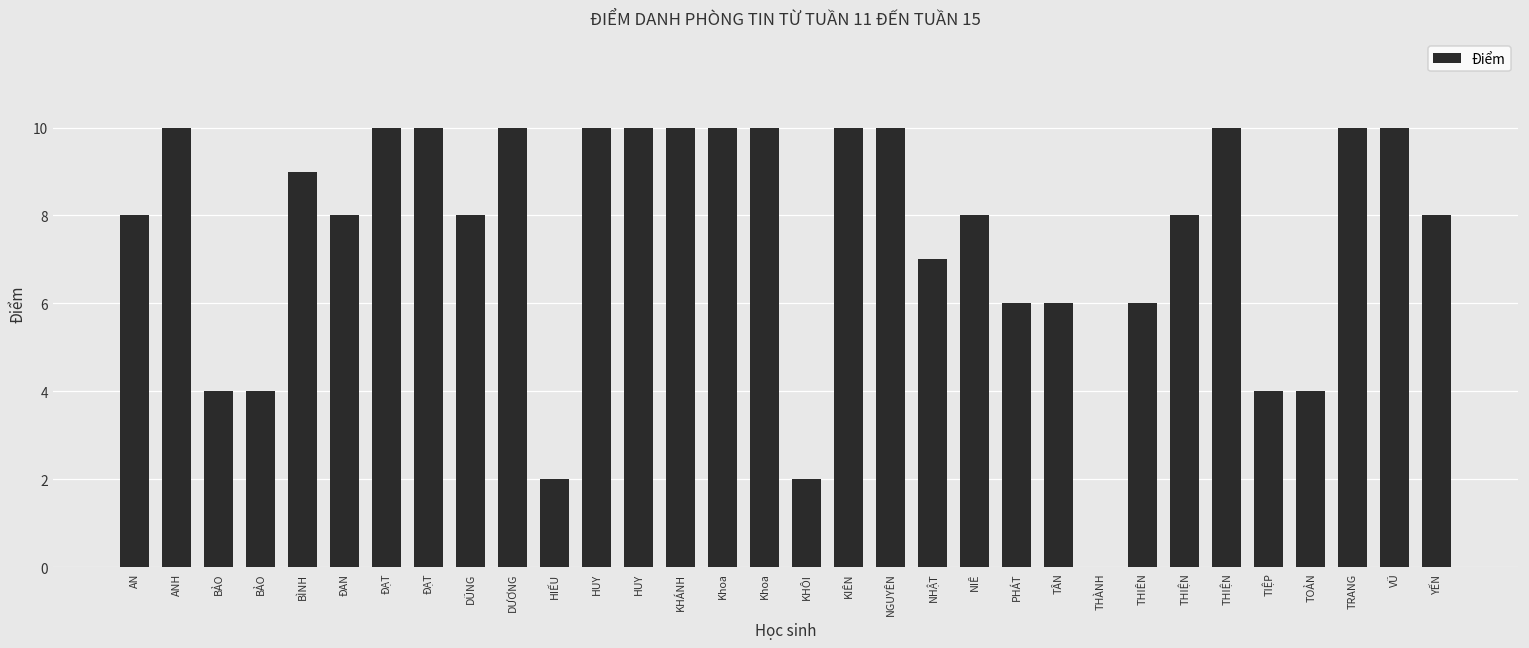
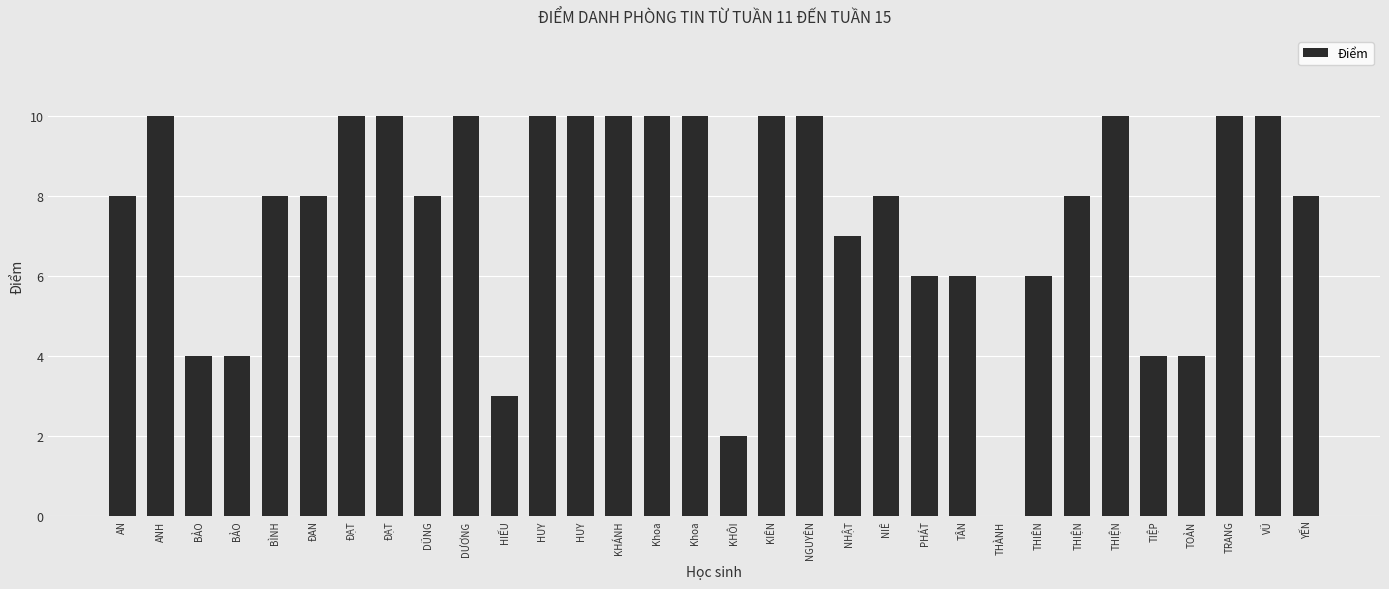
  {
    "AN": 8,
    "ANH": 10,
-   "BÌNH": 9,
+   "BÌNH": 8,
    "ĐAN": 8,
    "DŨNG": 8,
    "DƯƠNG": 10,
-   "HIẾU": 2,
+   "HIẾU": 3,
    "KHÁNH": 10,
    "KHÔI": 2,
    "KIÊN": 10,
    "NGUYÊN": 10,
    "NHẬT": 7,
    "NIÊ": 8,
    "PHÁT": 6,
    "TÂN": 6,
    "THÀNH": 0,
    "THIÊN": 6,
    "TIỆP": 4,
    "TOẢN": 4,
    "TRANG": 10,
    "VŨ": 10,
    "YẾN": 8
  }
